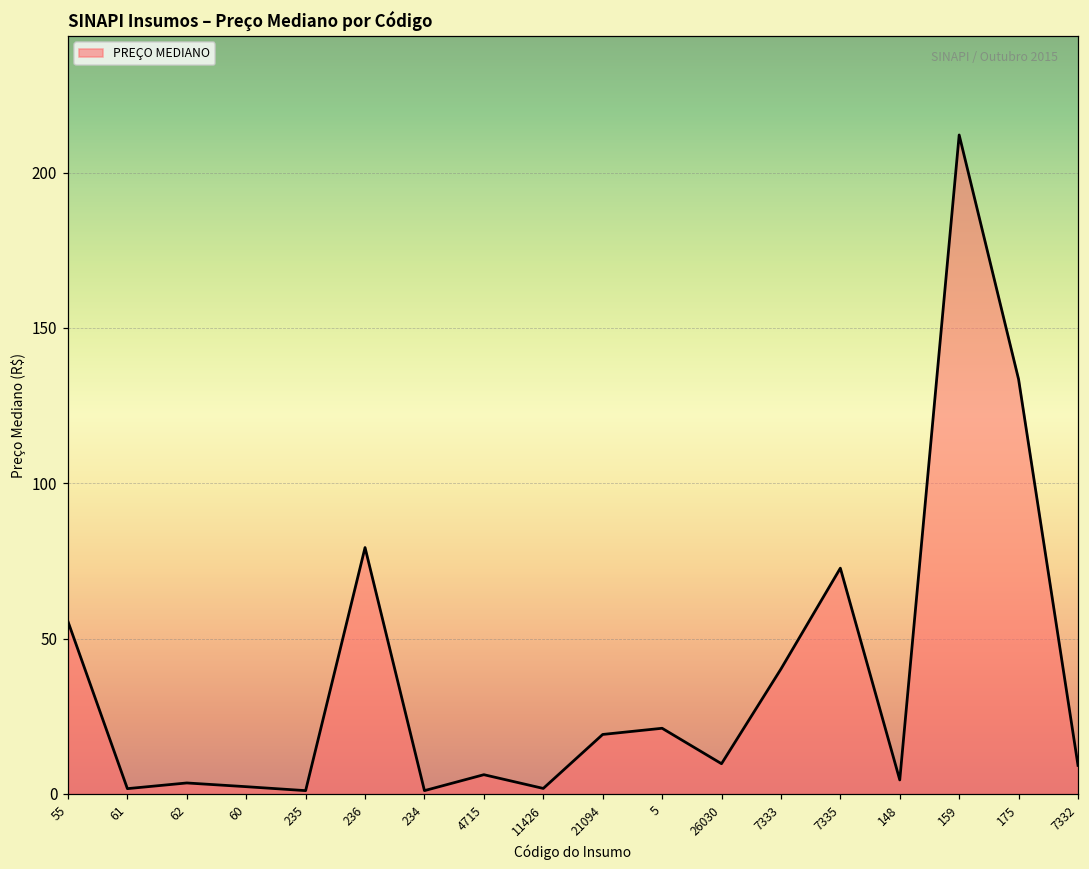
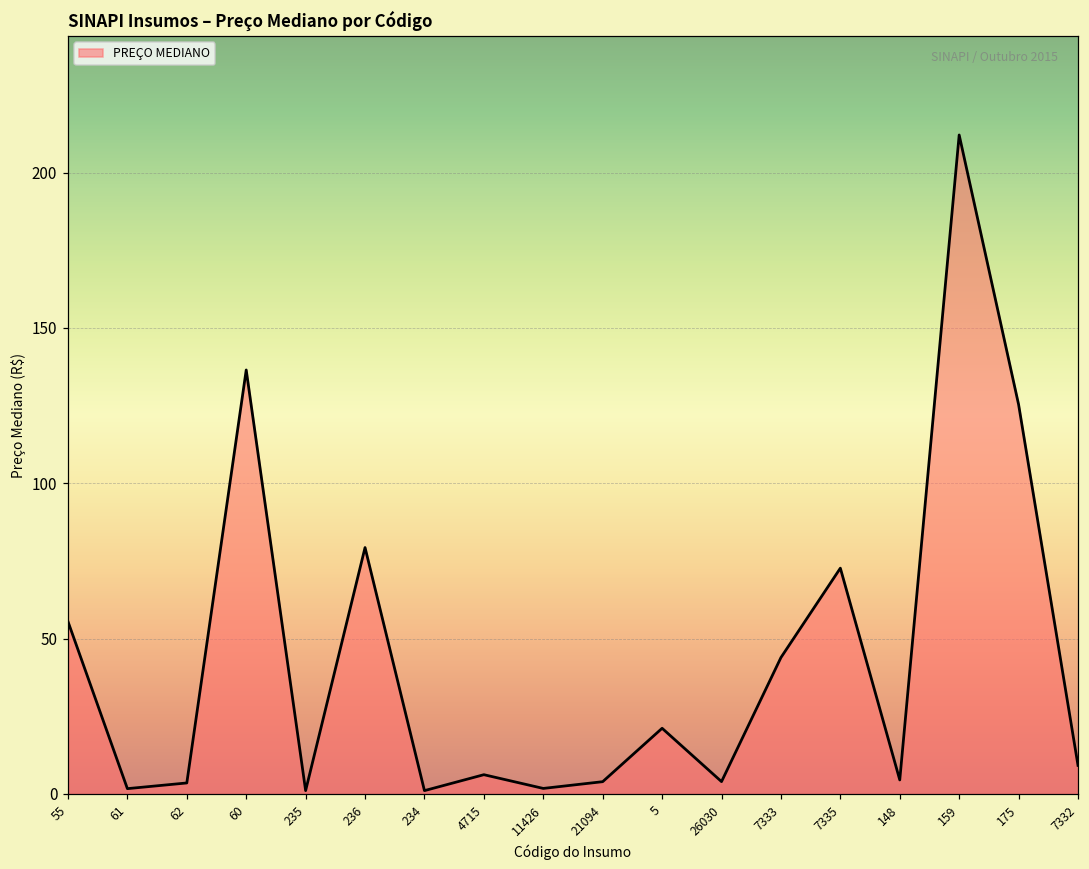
  {
    "55": 56,
    "61": 2,
    "62": 4,
-   "60": 2,
+   "60": 136,
    "235": 1,
    "236": 79,
    "234": 1,
    "4715": 6,
    "11426": 2,
-   "21094": 19,
+   "21094": 4,
    "5": 21,
-   "26030": 10,
-   "7333": 40,
+   "26030": 4,
+   "7333": 44,
    "7335": 73,
    "148": 5,
    "159": 212,
-   "175": 133,
+   "175": 125,
    "7332": 9
  }
